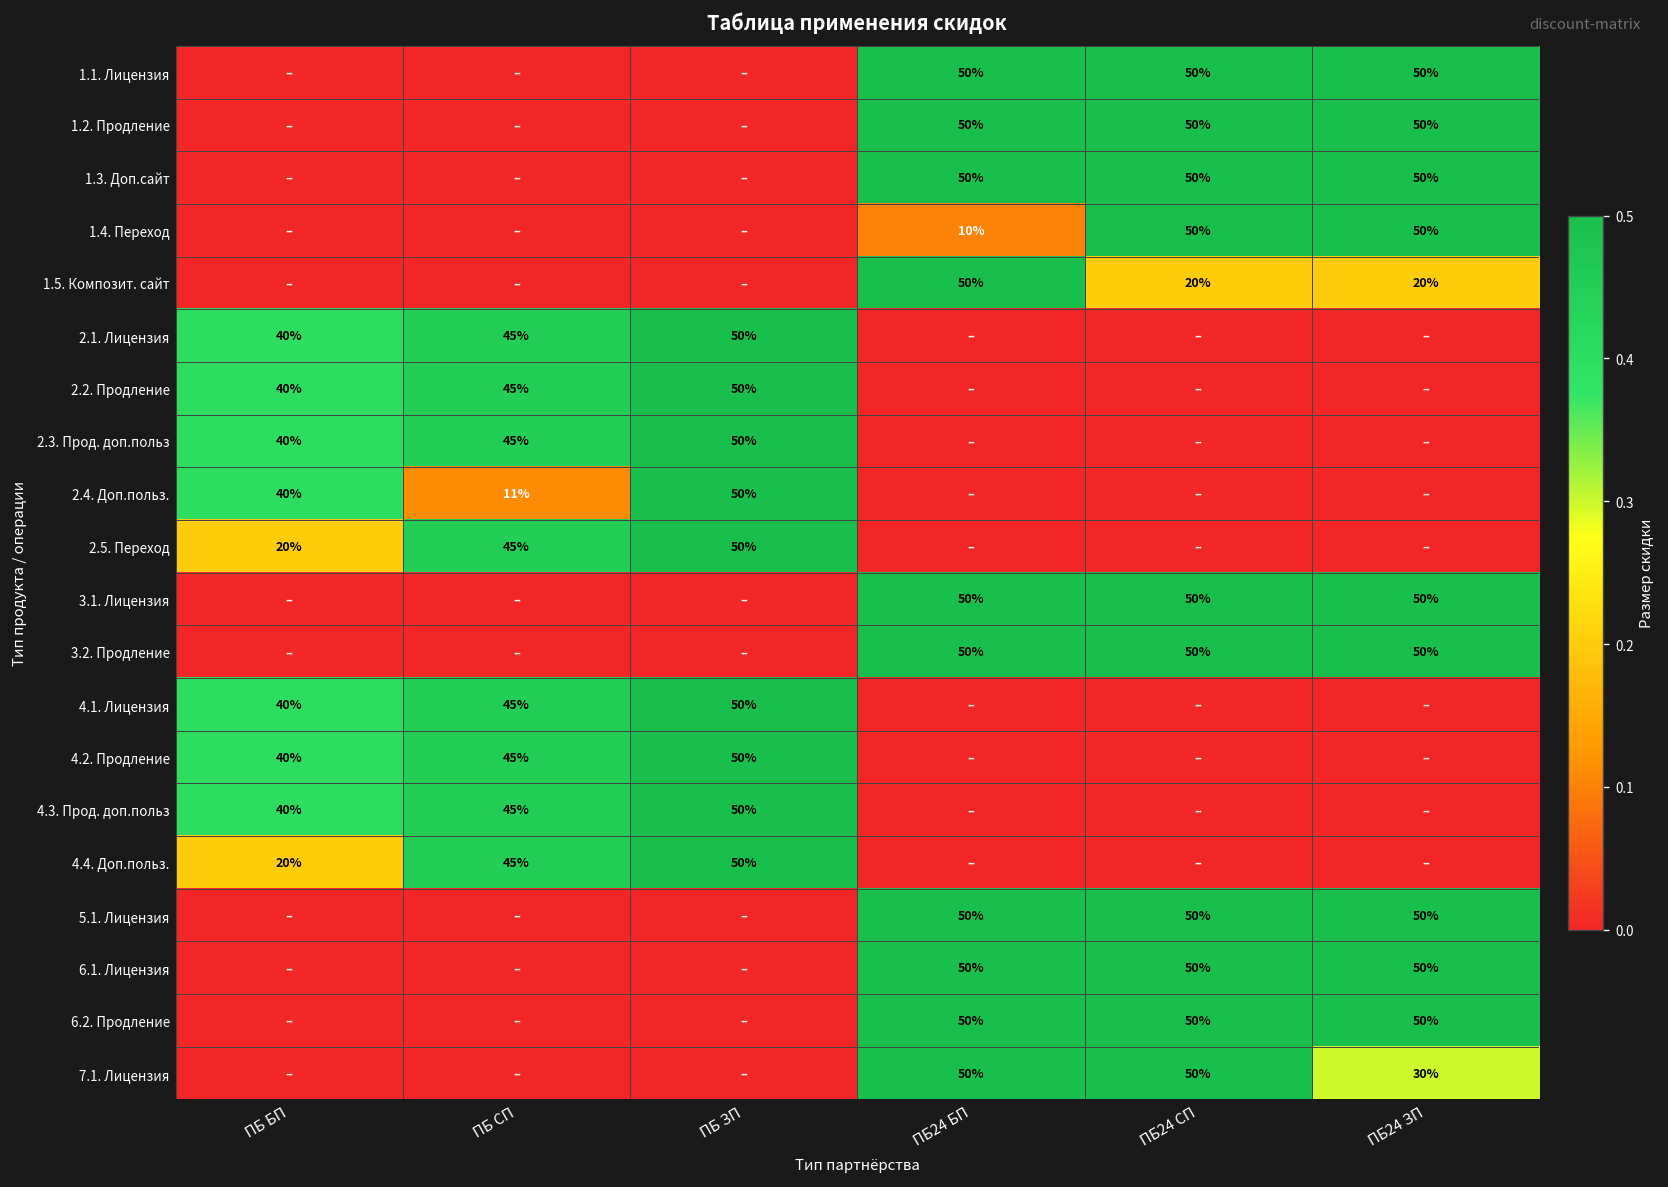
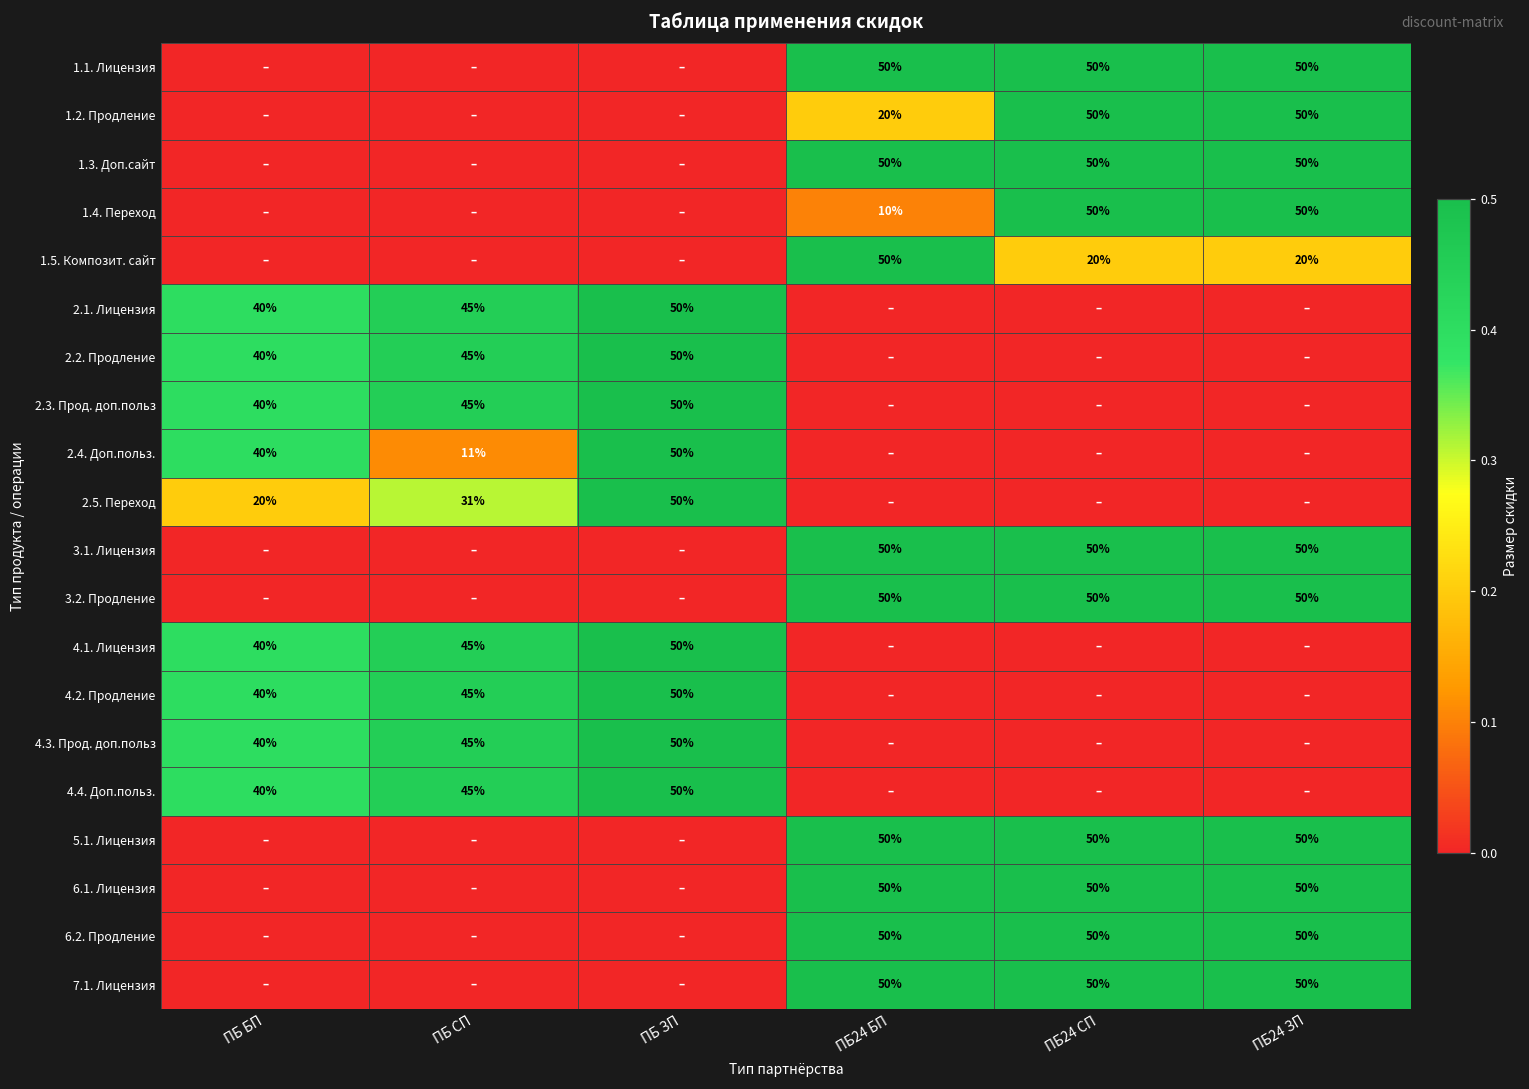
  {
    "1.1. Лицензия": {
      "ПБ24 БП": "50%",
      "ПБ24 СП": "50%",
      "ПБ24 ЗП": "50%"
    },
    "1.2. Продление": {
-     "ПБ24 БП": "50%",
+     "ПБ24 БП": "20%",
      "ПБ24 СП": "50%",
      "ПБ24 ЗП": "50%"
    },
    "1.3. Доп.сайт": {
      "ПБ24 БП": "50%",
      "ПБ24 СП": "50%",
      "ПБ24 ЗП": "50%"
    },
    "1.4. Переход": {
      "ПБ24 БП": "10%",
      "ПБ24 СП": "50%",
      "ПБ24 ЗП": "50%"
    },
    "1.5. Композит. сайт": {
      "ПБ24 БП": "50%",
      "ПБ24 СП": "20%",
      "ПБ24 ЗП": "20%"
    },
    "2.1. Лицензия": {
      "ПБ БП": "40%",
      "ПБ СП": "45%",
      "ПБ ЗП": "50%"
    },
    "2.2. Продление": {
      "ПБ БП": "40%",
      "ПБ СП": "45%",
      "ПБ ЗП": "50%"
    },
    "2.3. Прод. доп.польз": {
      "ПБ БП": "40%",
      "ПБ СП": "45%",
      "ПБ ЗП": "50%"
    },
    "2.4. Доп.польз.": {
      "ПБ БП": "40%",
      "ПБ СП": "11%",
      "ПБ ЗП": "50%"
    },
    "2.5. Переход": {
      "ПБ БП": "20%",
-     "ПБ СП": "45%",
+     "ПБ СП": "31%",
      "ПБ ЗП": "50%"
    },
    "3.1. Лицензия": {
      "ПБ24 БП": "50%",
      "ПБ24 СП": "50%",
      "ПБ24 ЗП": "50%"
    },
    "3.2. Продление": {
      "ПБ24 БП": "50%",
      "ПБ24 СП": "50%",
      "ПБ24 ЗП": "50%"
    },
    "4.1. Лицензия": {
      "ПБ БП": "40%",
      "ПБ СП": "45%",
      "ПБ ЗП": "50%"
    },
    "4.2. Продление": {
      "ПБ БП": "40%",
      "ПБ СП": "45%",
      "ПБ ЗП": "50%"
    },
    "4.3. Прод. доп.польз": {
      "ПБ БП": "40%",
      "ПБ СП": "45%",
      "ПБ ЗП": "50%"
    },
    "4.4. Доп.польз.": {
-     "ПБ БП": "20%",
+     "ПБ БП": "40%",
      "ПБ СП": "45%",
      "ПБ ЗП": "50%"
    },
    "5.1. Лицензия": {
      "ПБ24 БП": "50%",
      "ПБ24 СП": "50%",
      "ПБ24 ЗП": "50%"
    },
    "6.1. Лицензия": {
      "ПБ24 БП": "50%",
      "ПБ24 СП": "50%",
      "ПБ24 ЗП": "50%"
    },
    "6.2. Продление": {
      "ПБ24 БП": "50%",
      "ПБ24 СП": "50%",
      "ПБ24 ЗП": "50%"
    },
    "7.1. Лицензия": {
      "ПБ24 БП": "50%",
      "ПБ24 СП": "50%",
-     "ПБ24 ЗП": "30%"
+     "ПБ24 ЗП": "50%"
    }
  }
